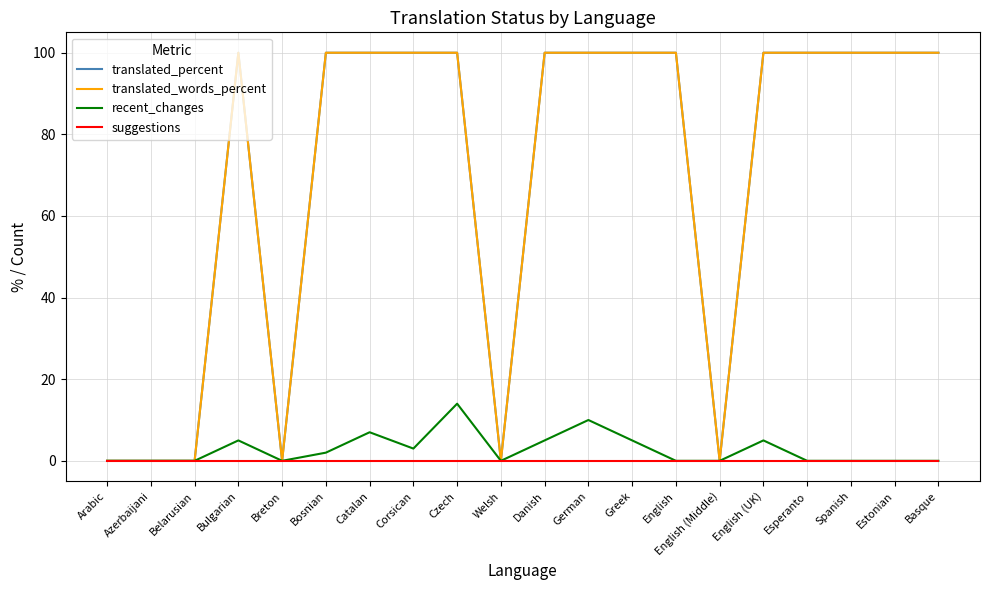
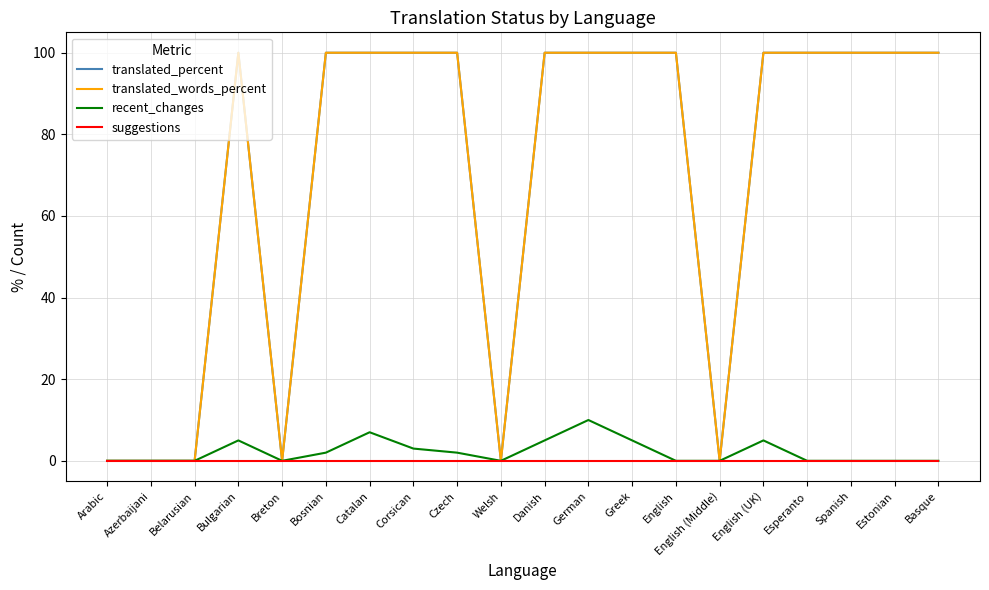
  {
    "translated_words_percent": {
      "Bosnian": 100,
      "Catalan": 100,
      "Corsican": 100,
      "Czech": 100,
      "Danish": 100,
      "German": 100,
      "Greek": 100,
      "English": 100,
      "English (UK)": 100,
      "Esperanto": 100,
      "Spanish": 100,
      "Estonian": 100,
      "Basque": 100
    },
    "recent_changes": {
      "Bulgarian": 5,
      "Bosnian": 2,
      "Catalan": 7,
      "Corsican": 3,
-     "Czech": 14,
+     "Czech": 2,
      "Danish": 5,
      "German": 10,
      "Greek": 5,
      "English (UK)": 5
    },
    "suggestions": {
      "Bulgarian": 0,
      "Bosnian": 0,
      "Catalan": 0,
      "Corsican": 0,
      "Czech": 0,
      "Danish": 0,
      "German": 0,
      "Greek": 0,
      "English (UK)": 0
    }
  }
